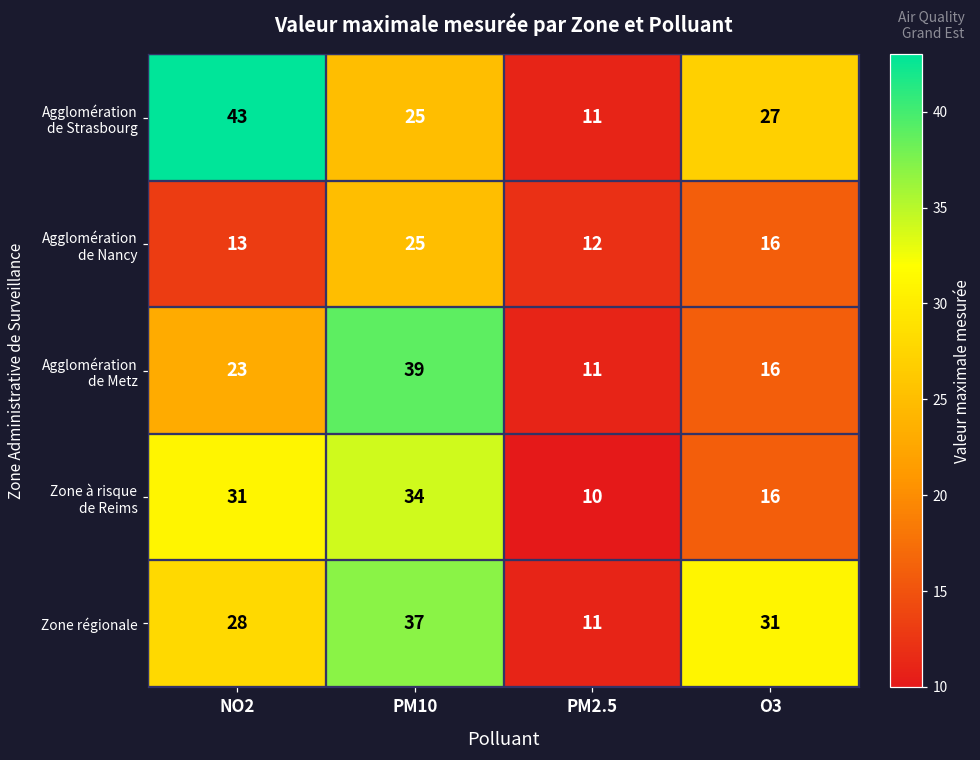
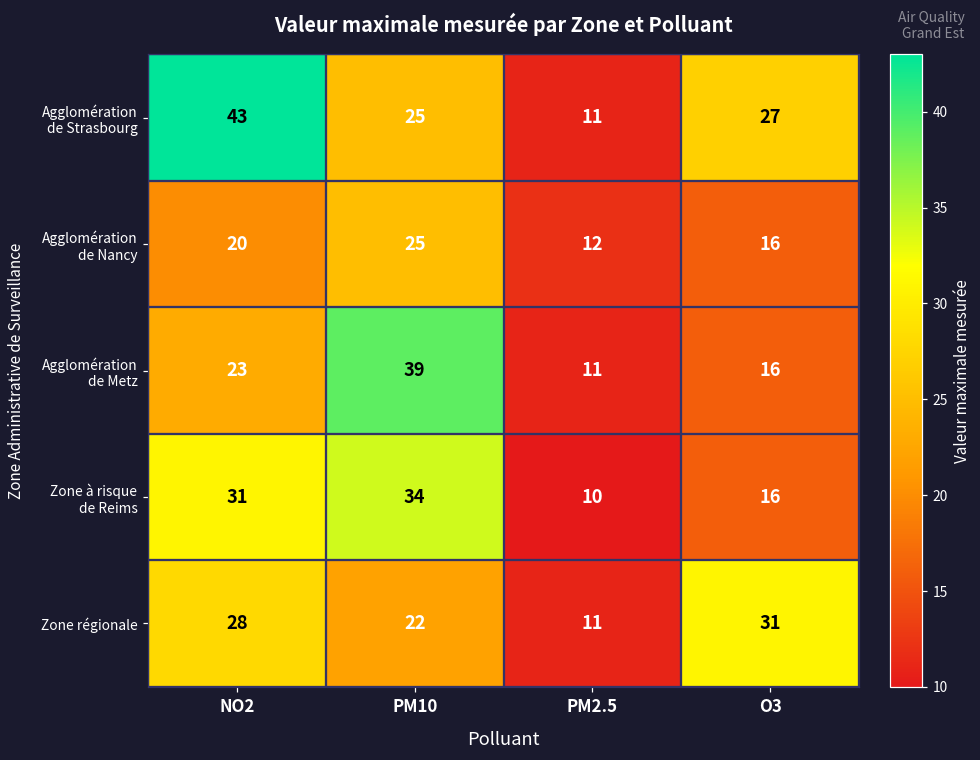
  {
    "Agglomération de Strasbourg": {
      "NO2": 43,
      "PM10": 25,
      "PM2.5": 11,
      "O3": 27
    },
    "Agglomération de Nancy": {
-     "NO2": 13,
+     "NO2": 20,
      "PM10": 25,
      "PM2.5": 12,
      "O3": 16
    },
    "Agglomération de Metz": {
      "NO2": 23,
      "PM10": 39,
      "PM2.5": 11,
      "O3": 16
    },
    "Zone à risque de Reims": {
      "NO2": 31,
      "PM10": 34,
      "PM2.5": 10,
      "O3": 16
    },
    "Zone régionale": {
      "NO2": 28,
-     "PM10": 37,
+     "PM10": 22,
      "PM2.5": 11,
      "O3": 31
    }
  }
